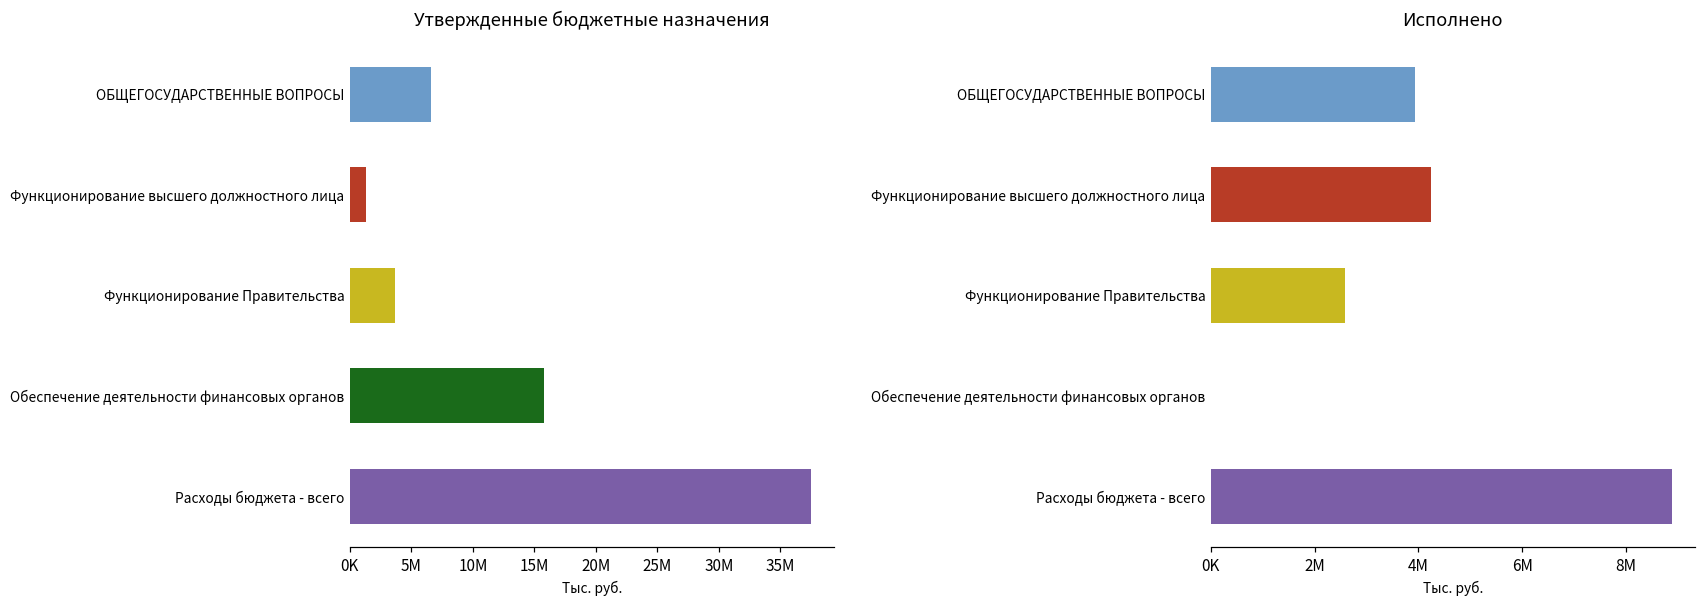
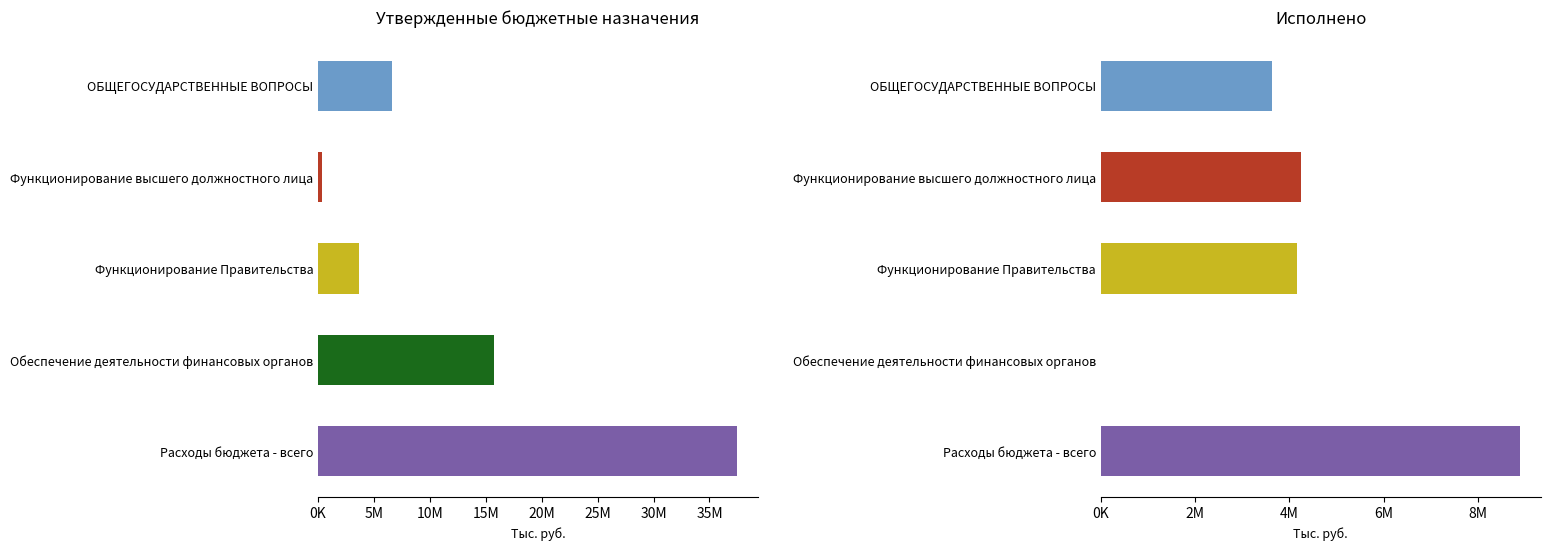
  {
    "Утвержденные бюджетные назначения": {
      "ОБЩЕГОСУДАРСТВЕННЫЕ ВОПРОСЫ": 6600000,
-     "Функционирование высшего должностного лица": 1300000,
+     "Функционирование высшего должностного лица": 400000,
      "Функционирование Правительства": 3700000,
      "Обеспечение деятельности финансовых органов": 15700000,
      "Расходы бюджета - всего": 37500000
    },
    "Исполнено": {
-     "ОБЩЕГОСУДАРСТВЕННЫЕ ВОПРОСЫ": 3900000,
+     "ОБЩЕГОСУДАРСТВЕННЫЕ ВОПРОСЫ": 3600000,
      "Функционирование высшего должностного лица": 4200000,
-     "Функционирование Правительства": 2600000,
+     "Функционирование Правительства": 4200000,
      "Обеспечение деятельности финансовых органов": 0,
      "Расходы бюджета - всего": 8900000
    }
  }
